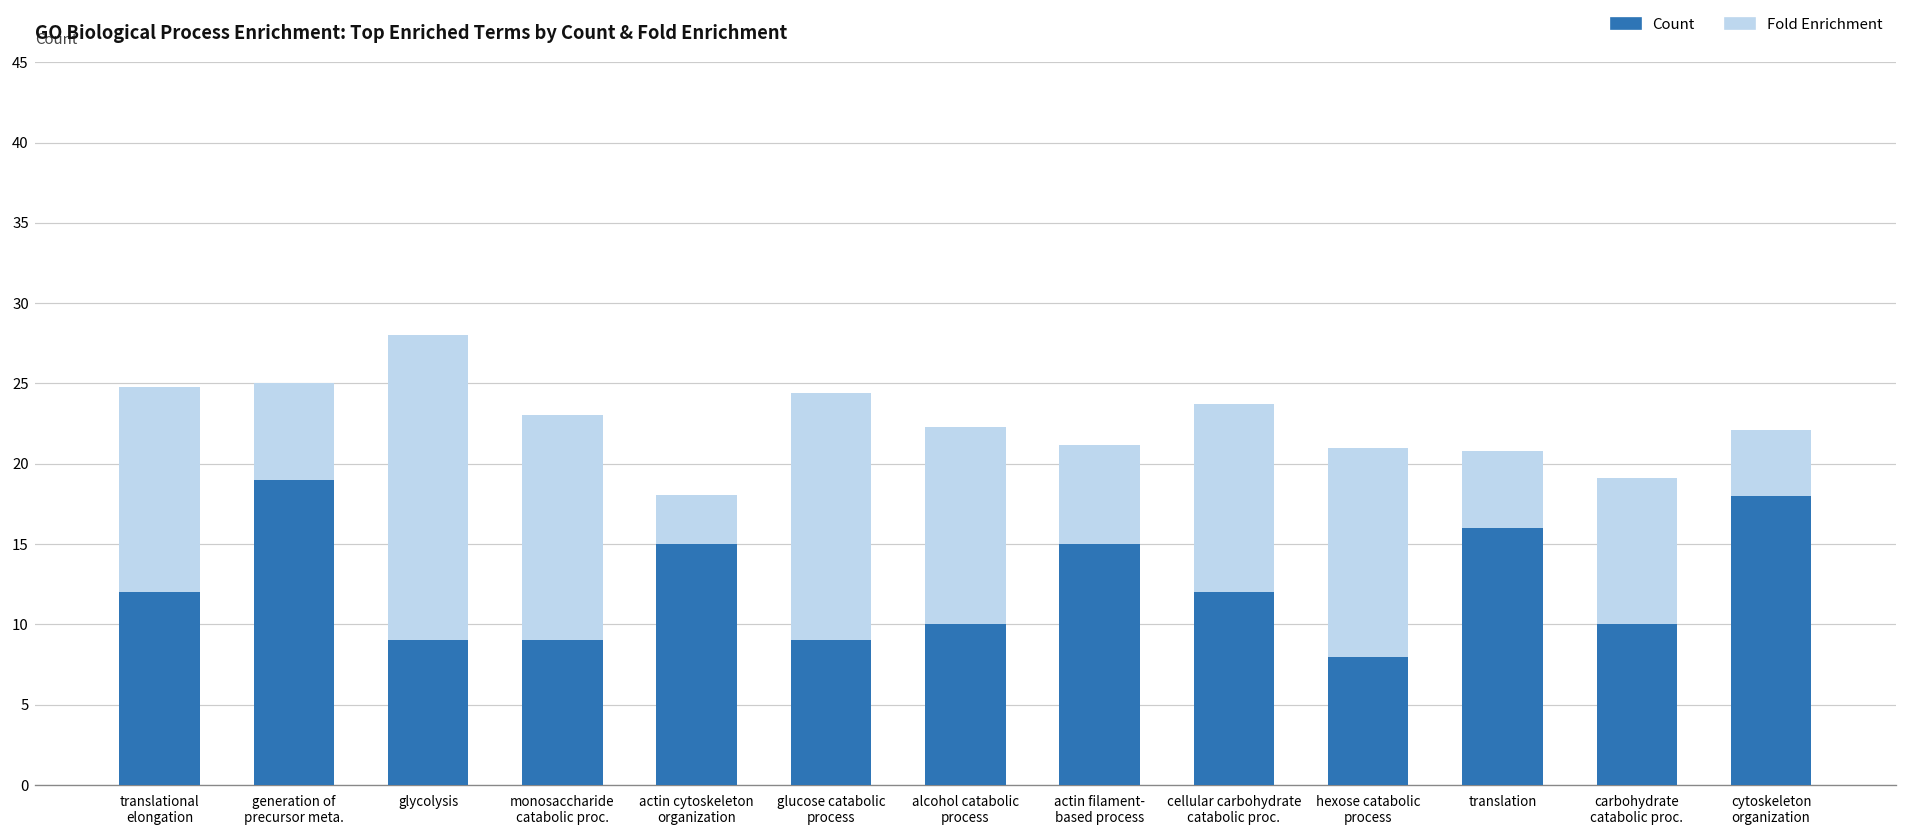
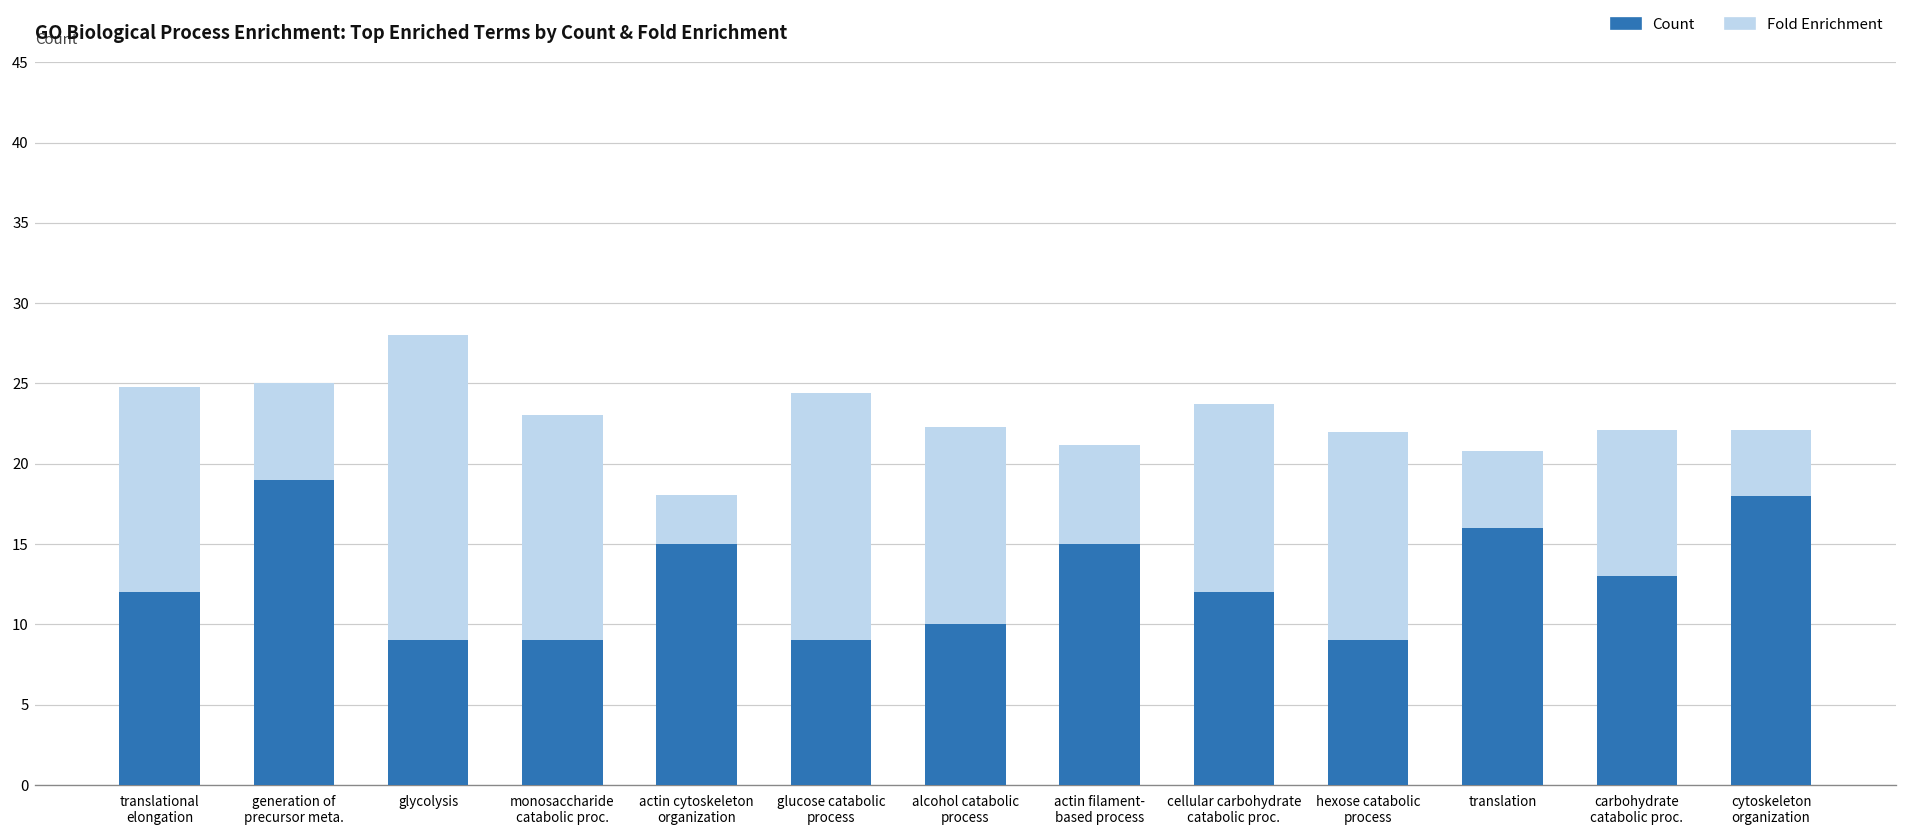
  {
    "Count": {
      "translational elongation": 12,
      "generation of precursor meta.": 19,
      "glycolysis": 9,
      "monosaccharide catabolic proc.": 9,
      "actin cytoskeleton organization": 15,
      "glucose catabolic process": 9,
      "alcohol catabolic process": 10,
      "actin filament- based process": 15,
      "cellular carbohydrate catabolic proc.": 12,
-     "hexose catabolic process": 8,
+     "hexose catabolic process": 9,
      "translation": 16,
-     "carbohydrate catabolic proc.": 10,
+     "carbohydrate catabolic proc.": 13,
      "cytoskeleton organization": 18
    },
    "Fold Enrichment": {
      "translational elongation": 12.8,
      "generation of precursor meta.": 6,
      "glycolysis": 19,
      "monosaccharide catabolic proc.": 14,
      "actin cytoskeleton organization": 3,
      "glucose catabolic process": 15.4,
      "alcohol catabolic process": 12.3,
      "actin filament- based process": 6.2,
      "cellular carbohydrate catabolic proc.": 11.7,
      "hexose catabolic process": 13,
      "translation": 4.8,
      "carbohydrate catabolic proc.": 9,
      "cytoskeleton organization": 4
    }
  }
